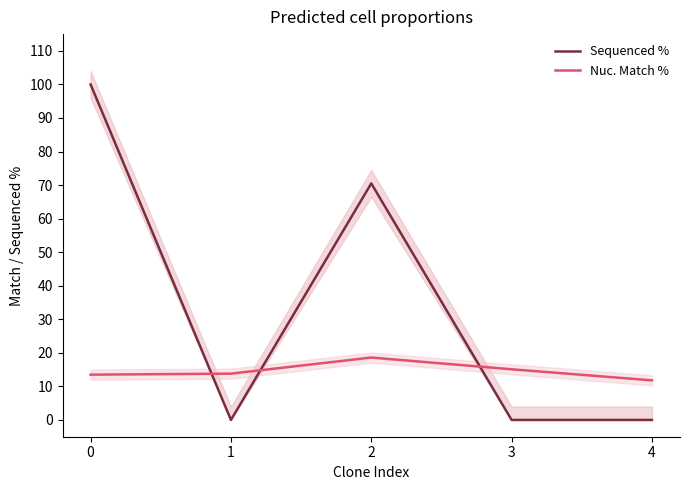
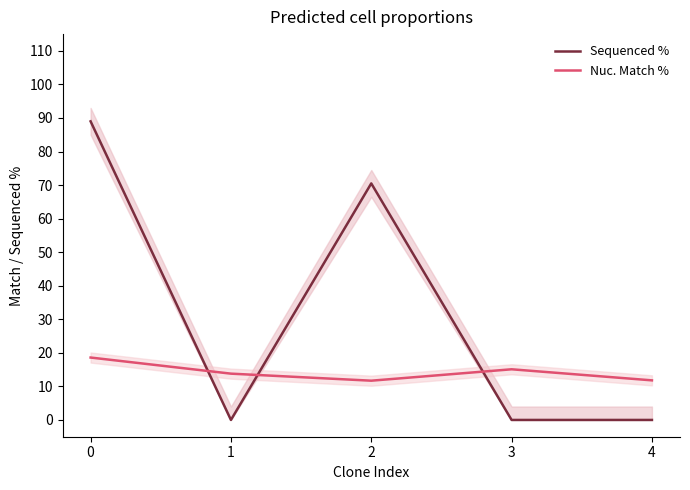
  {
    "Sequenced %": {
-     "0": 100,
+     "0": 89,
      "1": 0,
      "2": 71,
      "3": 0,
      "4": 0
    },
    "Nuc. Match %": {
-     "0": 14,
+     "0": 19,
      "1": 14,
-     "2": 19,
+     "2": 12,
      "3": 15,
      "4": 12
    }
  }
